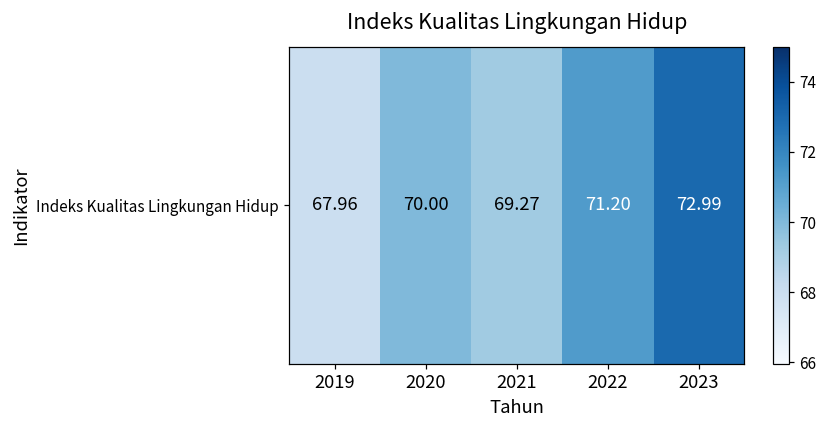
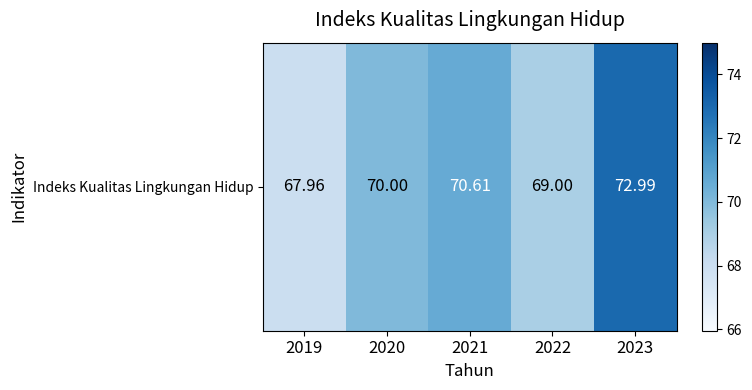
  {
    "Indeks Kualitas Lingkungan Hidup": {
      "2019": 67.96,
      "2020": 70.00,
-     "2021": 69.27,
-     "2022": 71.20,
+     "2021": 70.61,
+     "2022": 69.00,
      "2023": 72.99
    }
  }
